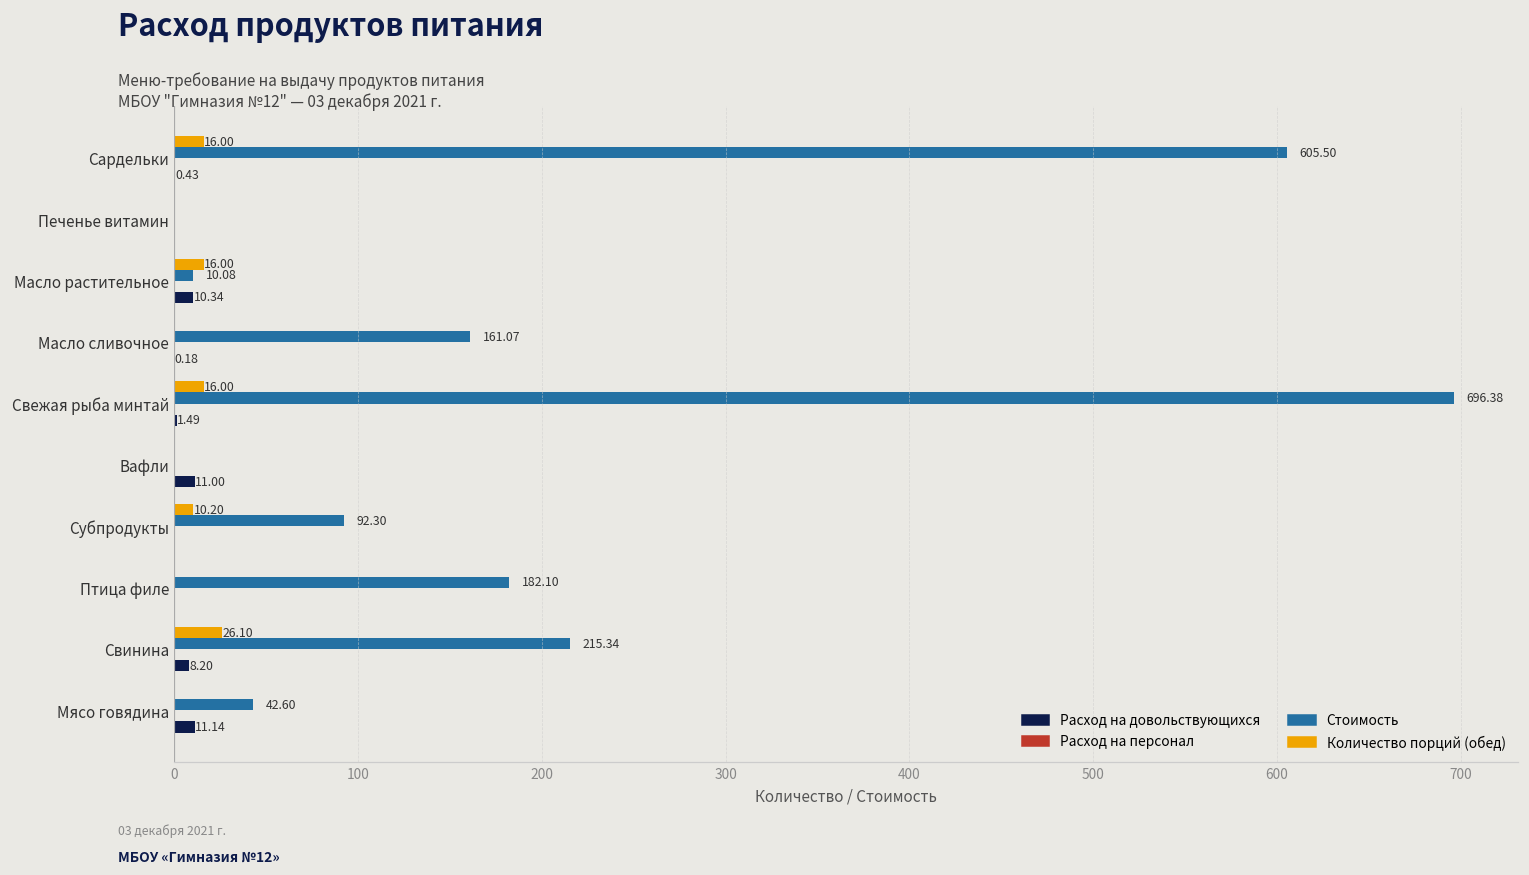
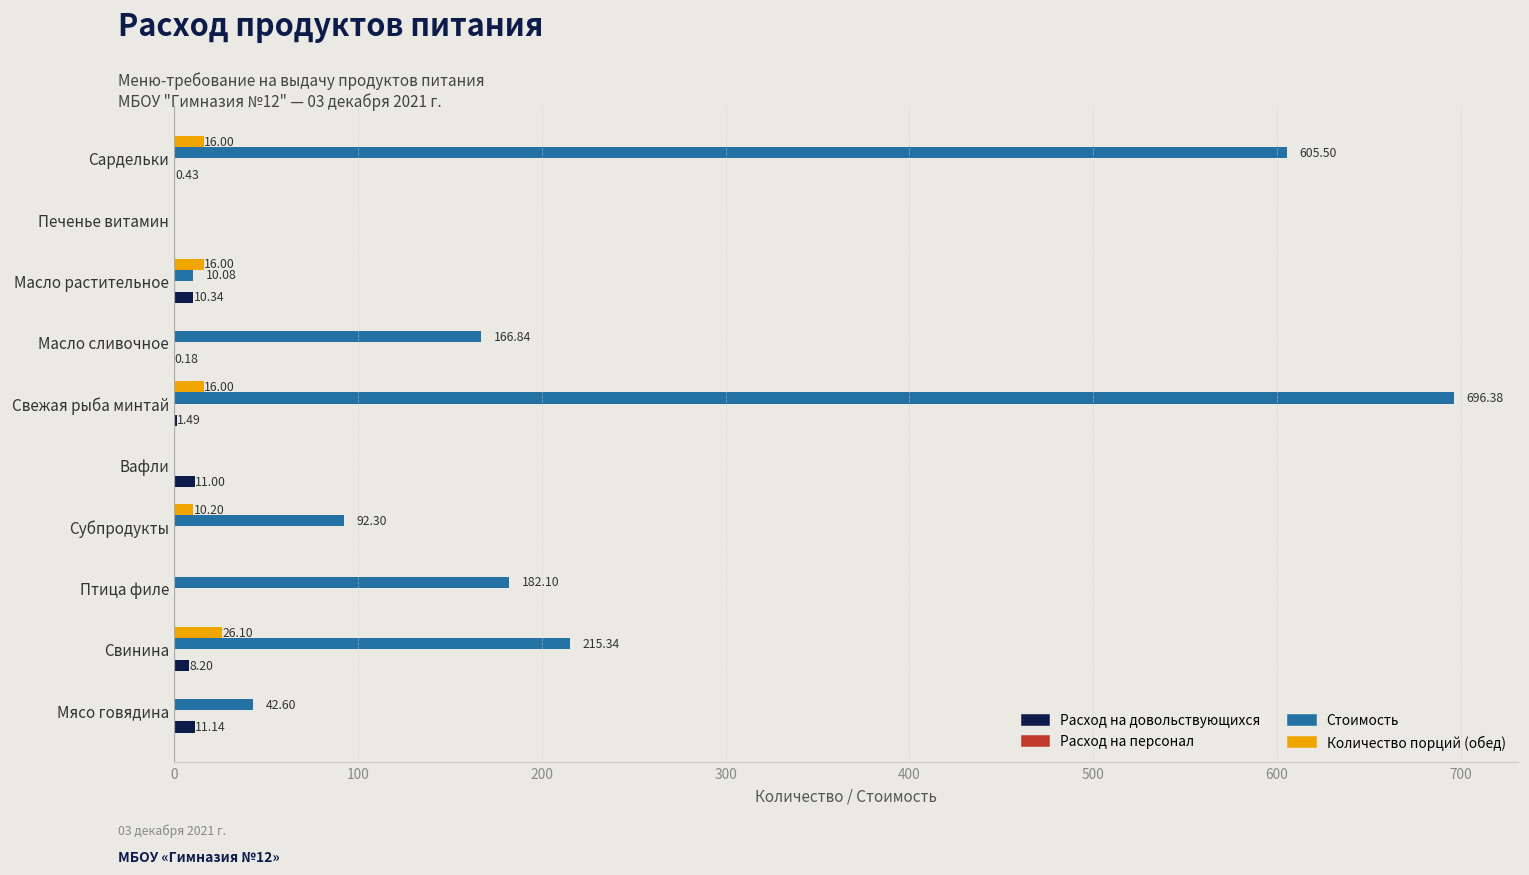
  {
    "Расход на довольствующихся": {
      "Сардельки": 0.43,
      "Масло растительное": 10.34,
      "Масло сливочное": 0.18,
      "Свежая рыба минтай": 1.49,
      "Вафли": 11.00,
      "Свинина": 8.20,
      "Мясо говядина": 11.14
    },
    "Расход на персонал": {
      "Сардельки": 0,
      "Печенье витамин": 0,
      "Масло растительное": 0,
      "Масло сливочное": 0,
      "Свежая рыба минтай": 0,
      "Вафли": 0,
      "Субпродукты": 0,
      "Птица филе": 0,
      "Свинина": 0,
      "Мясо говядина": 0
    },
    "Стоимость": {
      "Сардельки": 605.50,
      "Масло растительное": 10.08,
-     "Масло сливочное": 161.07,
+     "Масло сливочное": 166.84,
      "Свежая рыба минтай": 696.38,
      "Субпродукты": 92.30,
      "Птица филе": 182.10,
      "Свинина": 215.34,
      "Мясо говядина": 42.60
    },
    "Количество порций (обед)": {
      "Сардельки": 16.00,
      "Масло растительное": 16.00,
      "Свежая рыба минтай": 16.00,
      "Субпродукты": 10.20,
      "Свинина": 26.10
    }
  }
